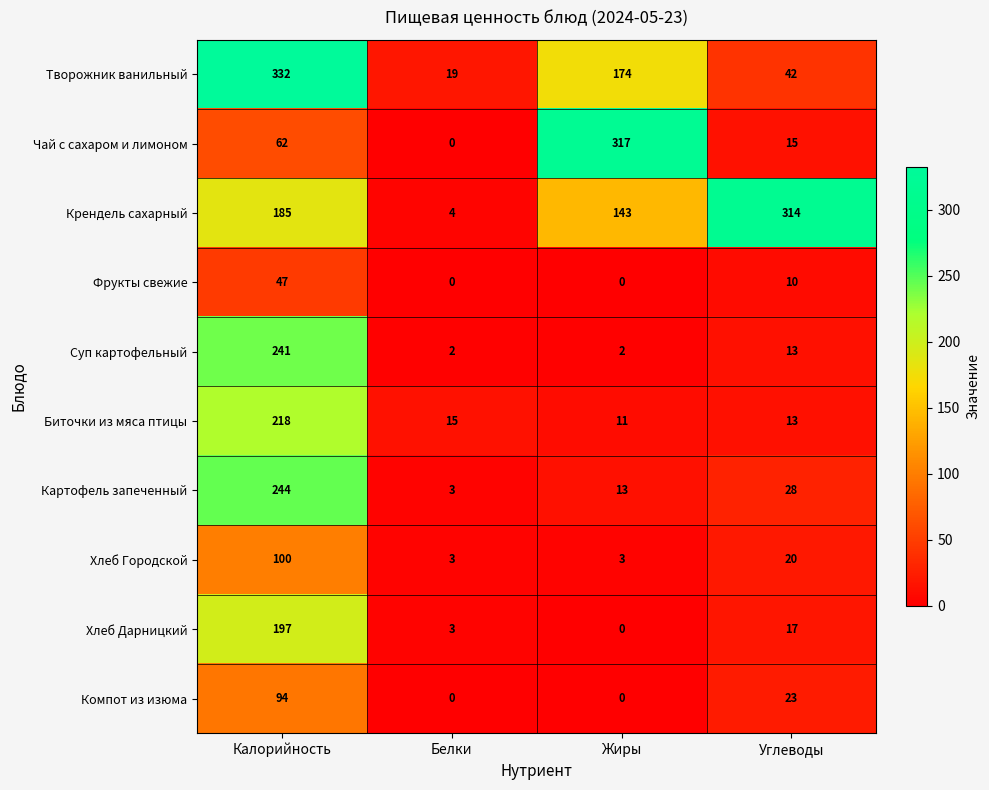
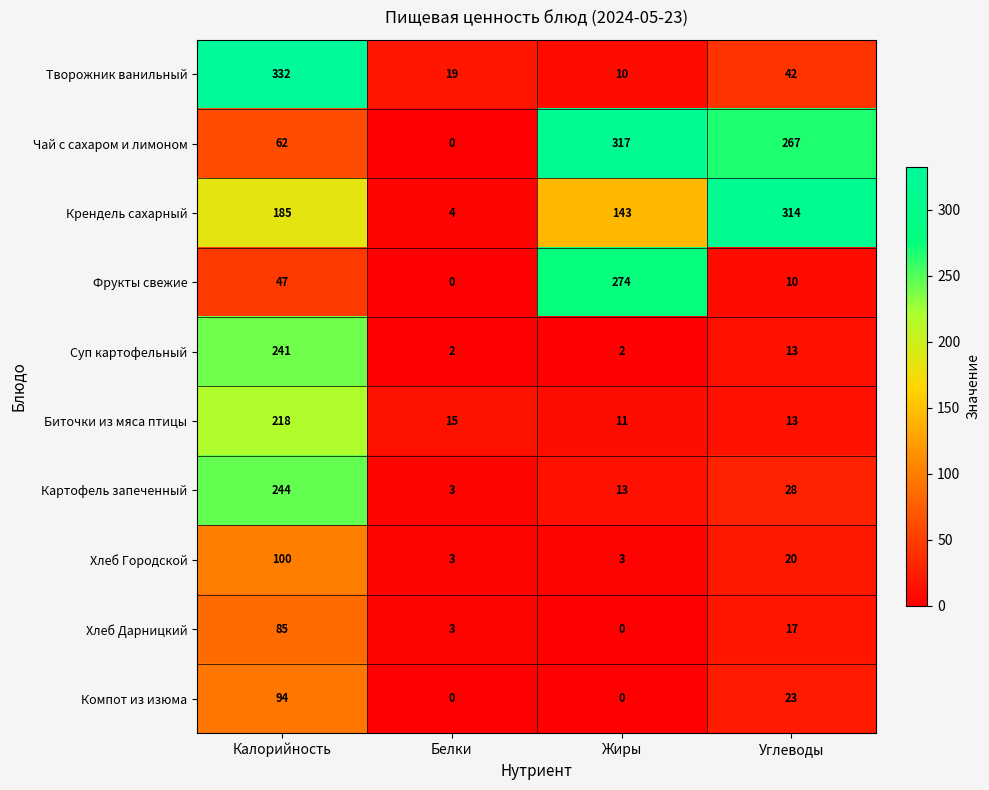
  {
    "Творожник ванильный": {
      "Калорийность": 332,
      "Белки": 19,
-     "Жиры": 174,
+     "Жиры": 10,
      "Углеводы": 42
    },
    "Чай с сахаром и лимоном": {
      "Калорийность": 62,
      "Белки": 0,
      "Жиры": 317,
-     "Углеводы": 15
+     "Углеводы": 267
    },
    "Крендель сахарный": {
      "Калорийность": 185,
      "Белки": 4,
      "Жиры": 143,
      "Углеводы": 314
    },
    "Фрукты свежие": {
      "Калорийность": 47,
      "Белки": 0,
-     "Жиры": 0,
+     "Жиры": 274,
      "Углеводы": 10
    },
    "Суп картофельный": {
      "Калорийность": 241,
      "Белки": 2,
      "Жиры": 2,
      "Углеводы": 13
    },
    "Биточки из мяса птицы": {
      "Калорийность": 218,
      "Белки": 15,
      "Жиры": 11,
      "Углеводы": 13
    },
    "Картофель запеченный": {
      "Калорийность": 244,
      "Белки": 3,
      "Жиры": 13,
      "Углеводы": 28
    },
    "Хлеб Городской": {
      "Калорийность": 100,
      "Белки": 3,
      "Жиры": 3,
      "Углеводы": 20
    },
    "Хлеб Дарницкий": {
-     "Калорийность": 197,
+     "Калорийность": 85,
      "Белки": 3,
      "Жиры": 0,
      "Углеводы": 17
    },
    "Компот из изюма": {
      "Калорийность": 94,
      "Белки": 0,
      "Жиры": 0,
      "Углеводы": 23
    }
  }
